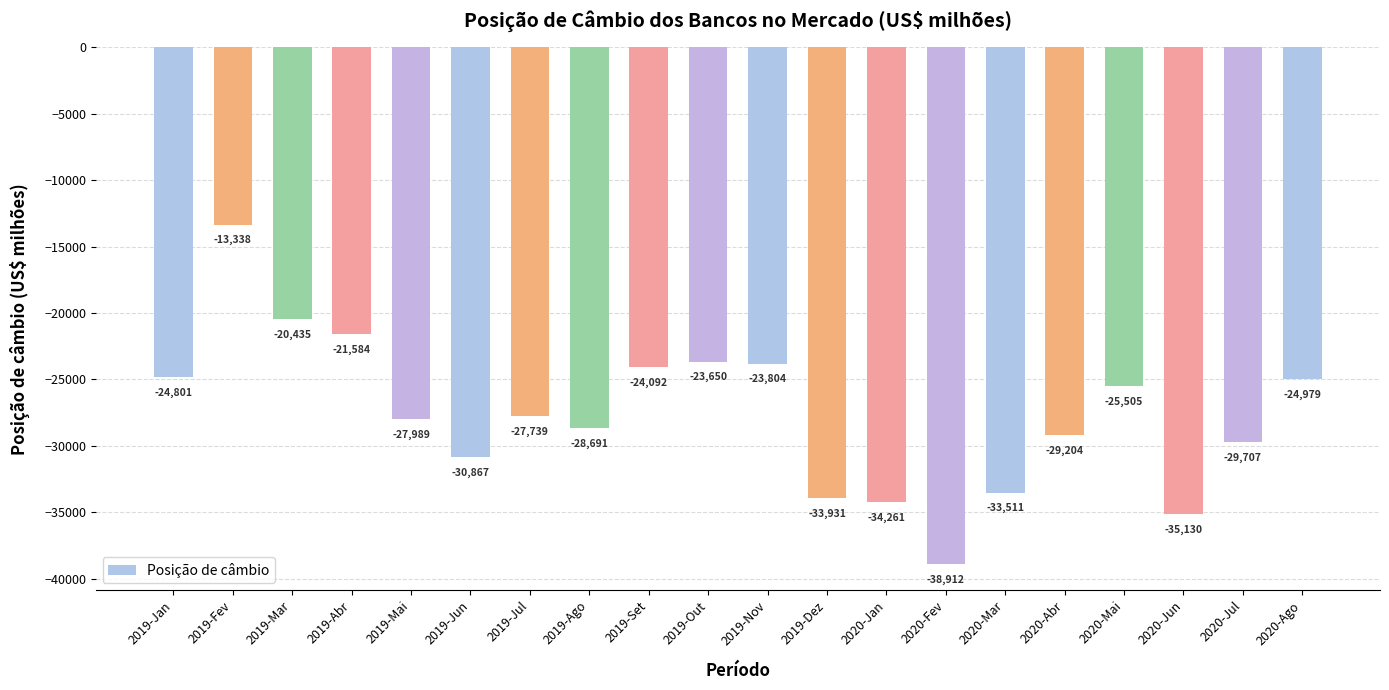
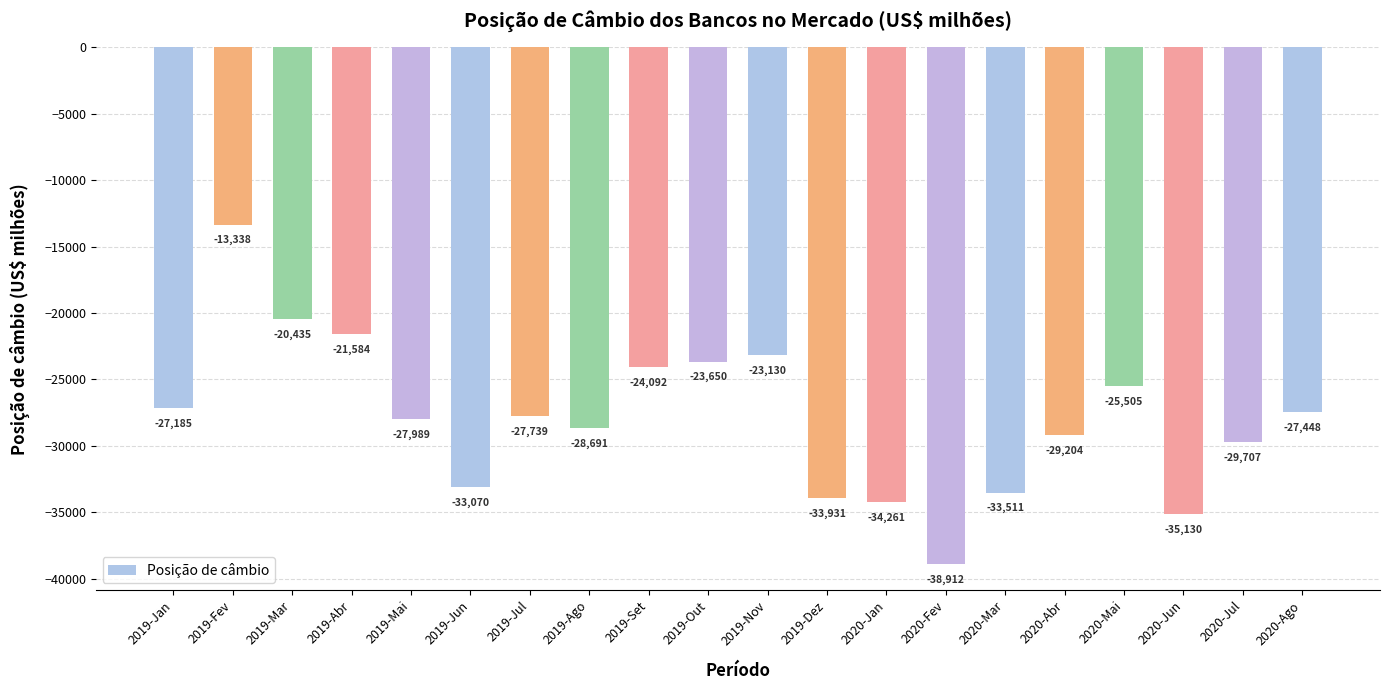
  {
-   "2019-Jan": "-24,801",
+   "2019-Jan": "-27,185",
    "2019-Fev": "-13,338",
    "2019-Mar": "-20,435",
    "2019-Abr": "-21,584",
    "2019-Mai": "-27,989",
-   "2019-Jun": "-30,867",
+   "2019-Jun": "-33,070",
    "2019-Jul": "-27,739",
    "2019-Ago": "-28,691",
    "2019-Set": "-24,092",
    "2019-Out": "-23,650",
-   "2019-Nov": "-23,804",
+   "2019-Nov": "-23,130",
    "2019-Dez": "-33,931",
    "2020-Jan": "-34,261",
    "2020-Fev": "-38,912",
    "2020-Mar": "-33,511",
    "2020-Abr": "-29,204",
    "2020-Mai": "-25,505",
    "2020-Jun": "-35,130",
    "2020-Jul": "-29,707",
-   "2020-Ago": "-24,979"
+   "2020-Ago": "-27,448"
  }
